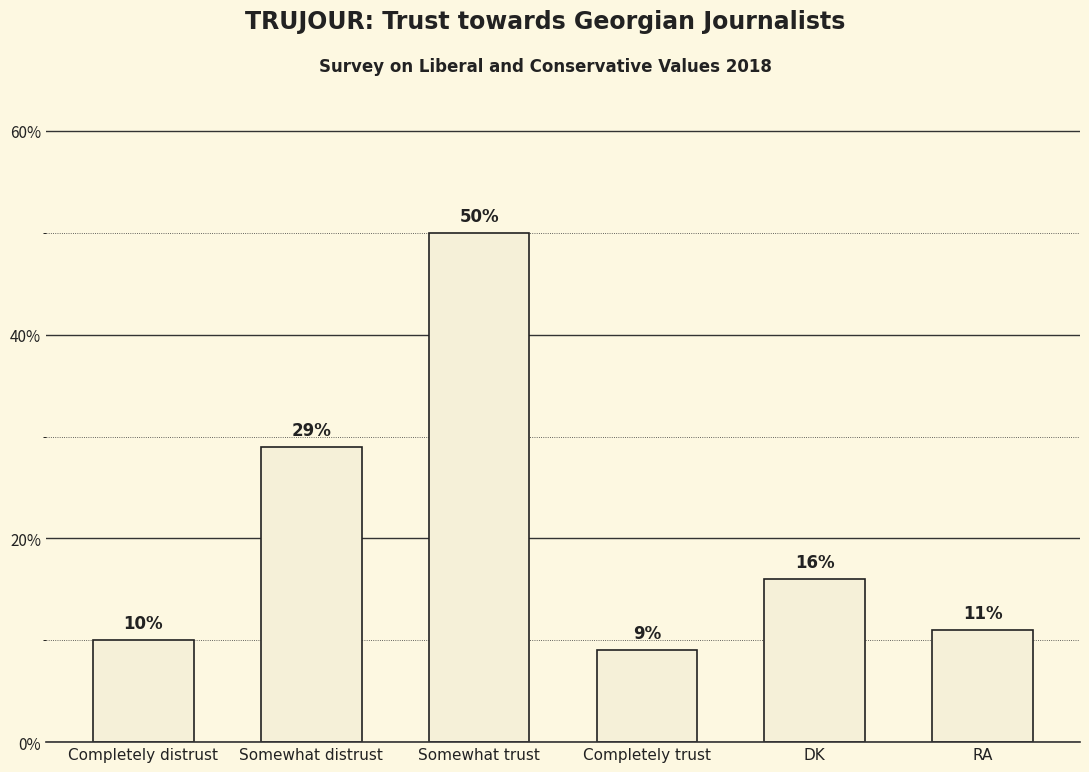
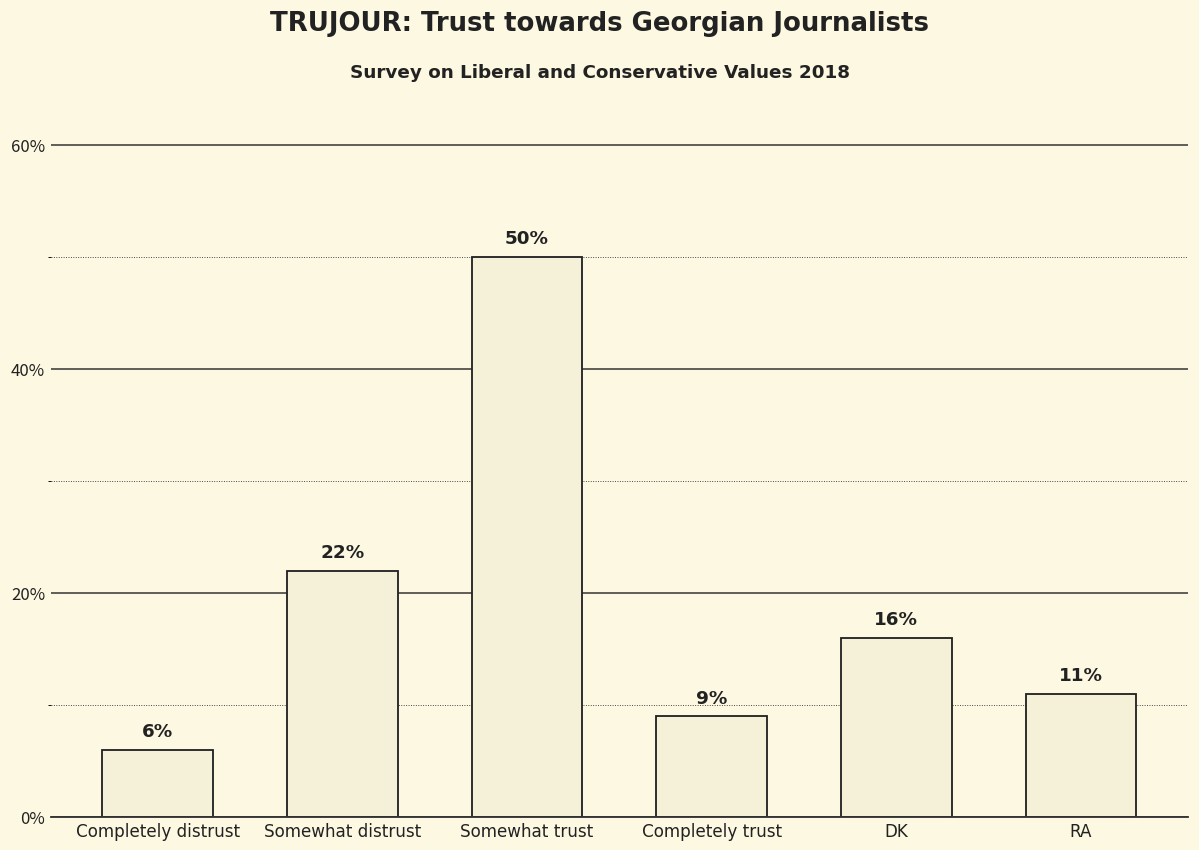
  {
-   "Completely distrust": "10%",
-   "Somewhat distrust": "29%",
+   "Completely distrust": "6%",
+   "Somewhat distrust": "22%",
    "Somewhat trust": "50%",
    "Completely trust": "9%",
    "DK": "16%",
    "RA": "11%"
  }
